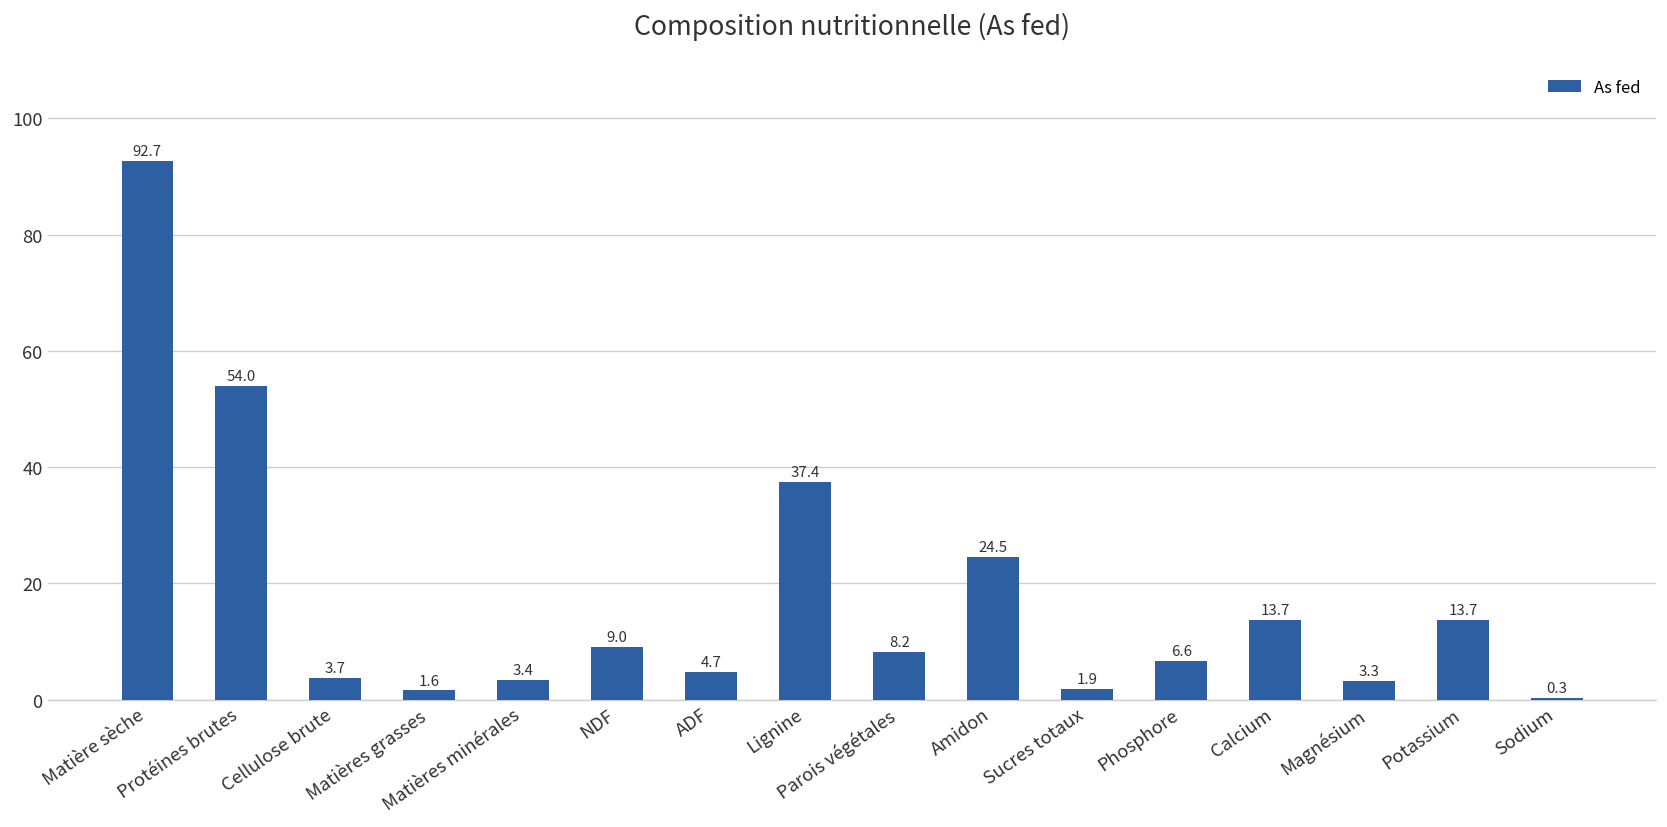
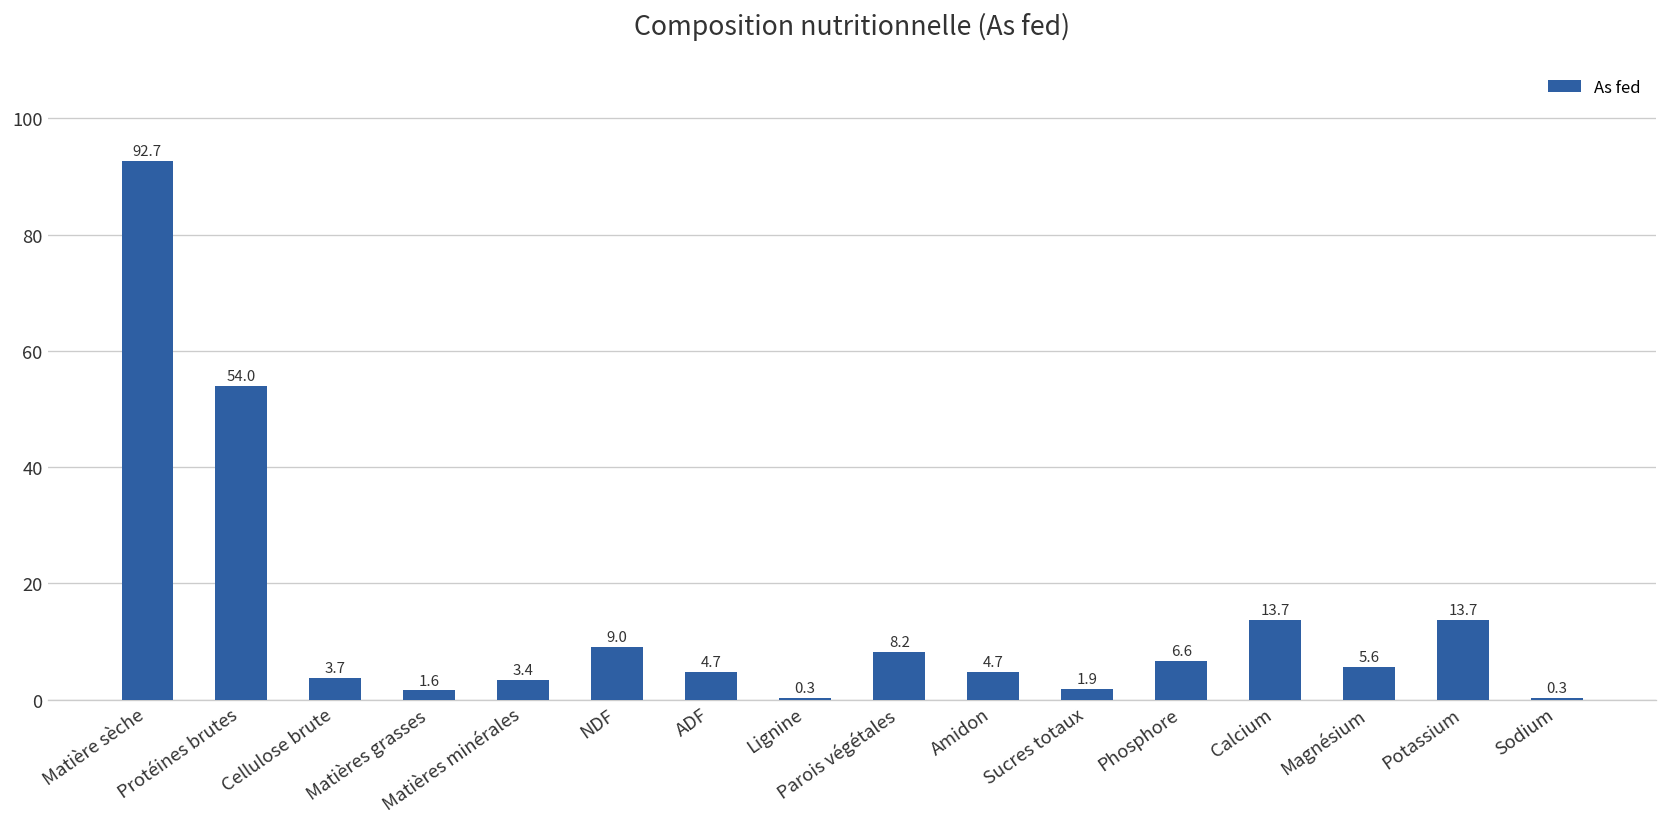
  {
    "Matière sèche": 92.7,
    "Protéines brutes": 54.0,
    "Cellulose brute": 3.7,
    "Matières grasses": 1.6,
    "Matières minérales": 3.4,
    "NDF": 9.0,
    "ADF": 4.7,
-   "Lignine": 37.4,
+   "Lignine": 0.3,
    "Parois végétales": 8.2,
-   "Amidon": 24.5,
+   "Amidon": 4.7,
    "Sucres totaux": 1.9,
    "Phosphore": 6.6,
    "Calcium": 13.7,
-   "Magnésium": 3.3,
+   "Magnésium": 5.6,
    "Potassium": 13.7,
    "Sodium": 0.3
  }
